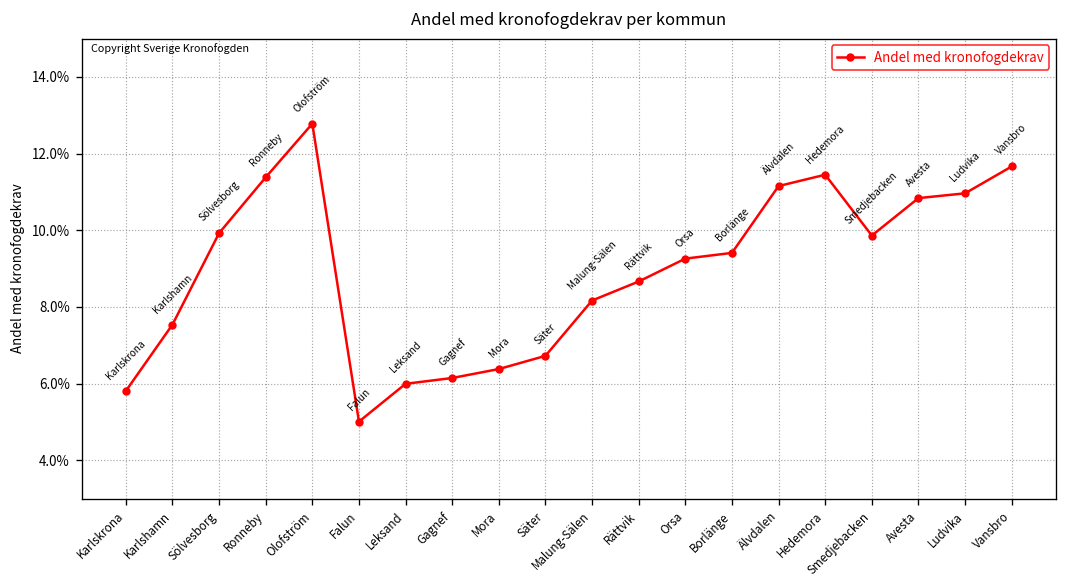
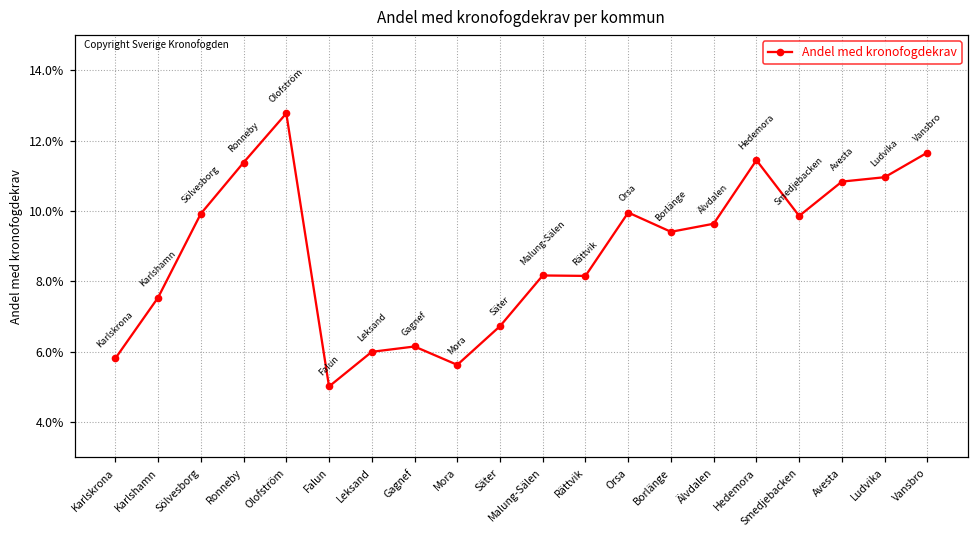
  {
    "Karlskrona": "5.8%",
    "Karlshamn": "7.5%",
    "Sölvesborg": "9.9%",
    "Ronneby": "11.4%",
    "Olofström": "12.8%",
    "Falun": "5.0%",
    "Leksand": "6.0%",
    "Gagnef": "6.1%",
-   "Mora": "6.4%",
+   "Mora": "5.6%",
    "Säter": "6.7%",
    "Malung-Sälen": "8.2%",
-   "Rättvik": "8.7%",
-   "Orsa": "9.3%",
+   "Rättvik": "8.2%",
+   "Orsa": "10.0%",
    "Borlänge": "9.4%",
-   "Älvdalen": "11.2%",
+   "Älvdalen": "9.6%",
    "Hedemora": "11.4%",
    "Smedjebacken": "9.9%",
    "Avesta": "10.8%",
    "Ludvika": "11.0%",
    "Vansbro": "11.7%"
  }
